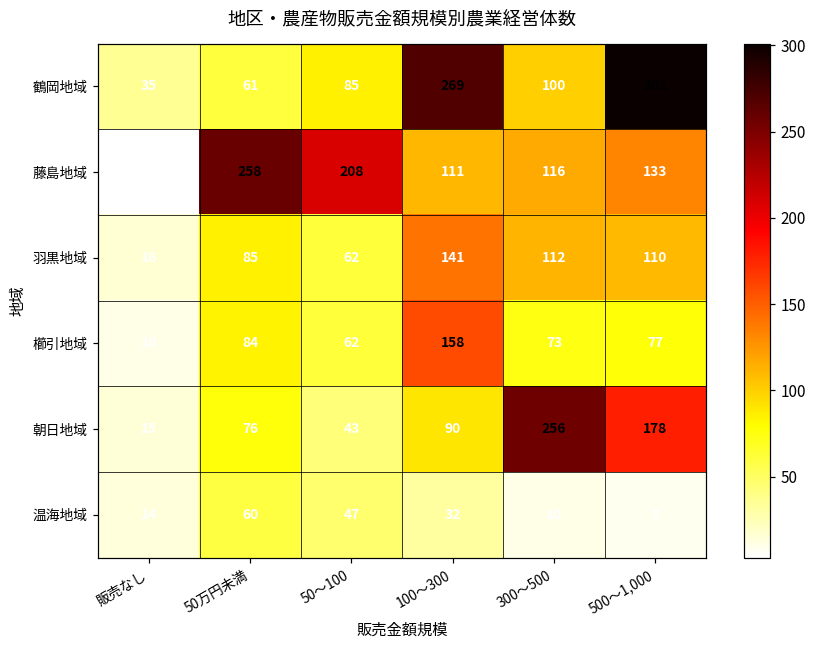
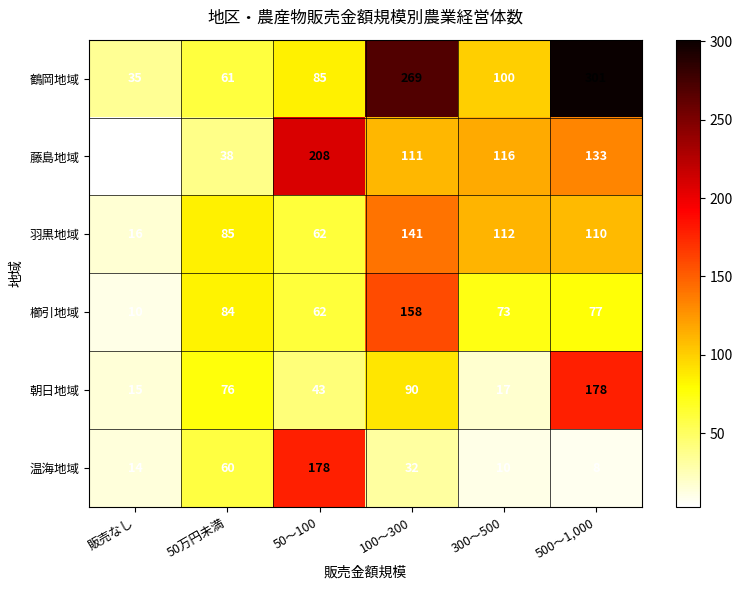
  {
    "鶴岡地域": {
      "販売なし": 35,
      "50万円未満": 61,
      "50～100": 85,
      "100～300": 269,
      "300～500": 100
    },
    "藤島地域": {
-     "50万円未満": 258,
+     "50万円未満": 38,
      "50～100": 208,
      "100～300": 111,
      "300～500": 116,
      "500～1,000": 133
    },
    "羽黒地域": {
      "50万円未満": 85,
      "50～100": 62,
      "100～300": 141,
      "300～500": 112,
      "500～1,000": 110
    },
    "櫛引地域": {
      "50万円未満": 84,
      "50～100": 62,
      "100～300": 158,
      "300～500": 73,
      "500～1,000": 77
    },
    "朝日地域": {
      "50万円未満": 76,
      "50～100": 43,
      "100～300": 90,
-     "300～500": 256,
+     "300～500": 17,
      "500～1,000": 178
    },
    "温海地域": {
      "50万円未満": 60,
-     "50～100": 47,
+     "50～100": 178,
      "100～300": 32
    }
  }
